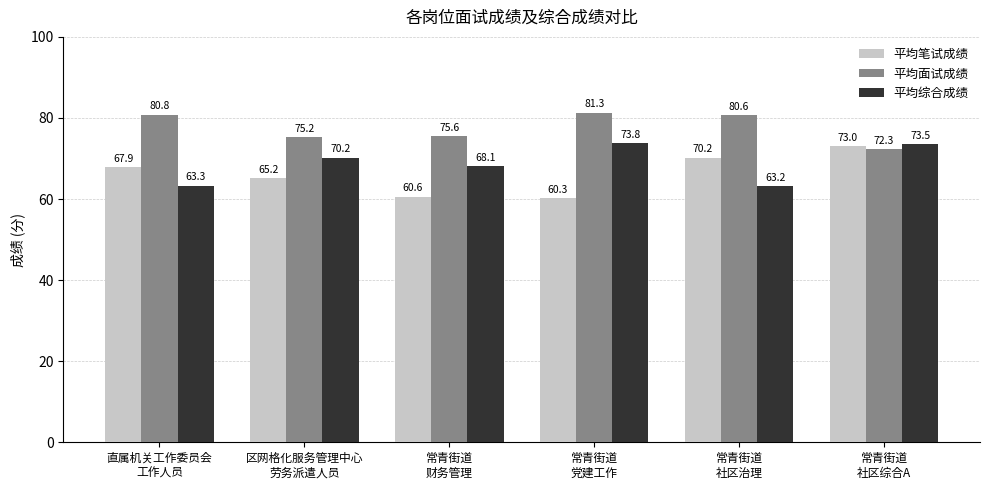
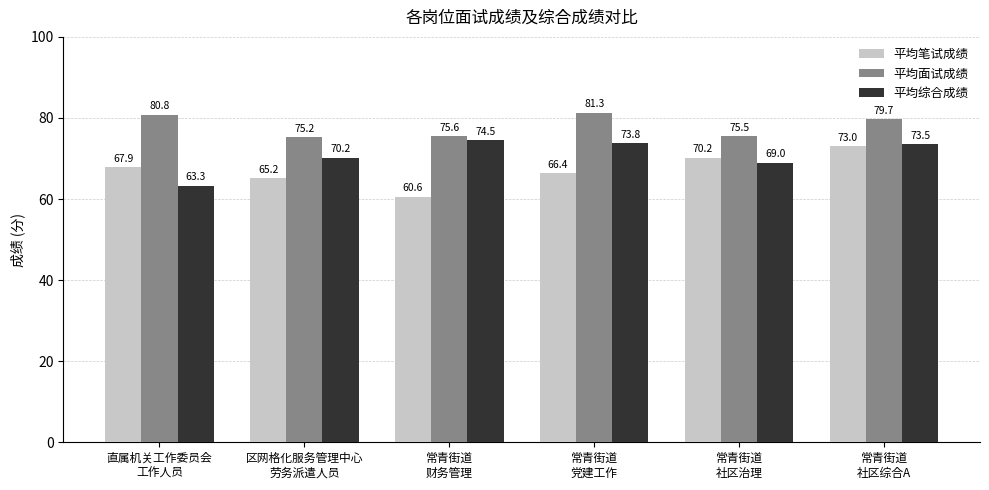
  {
    "平均笔试成绩": {
      "直属机关工作委员会 工作人员": 67.9,
      "区网格化服务管理中心 劳务派遣人员": 65.2,
      "常青街道 财务管理": 60.6,
-     "常青街道 党建工作": 60.3,
+     "常青街道 党建工作": 66.4,
      "常青街道 社区治理": 70.2,
      "常青街道 社区综合A": 73.0
    },
    "平均面试成绩": {
      "直属机关工作委员会 工作人员": 80.8,
      "区网格化服务管理中心 劳务派遣人员": 75.2,
      "常青街道 财务管理": 75.6,
      "常青街道 党建工作": 81.3,
-     "常青街道 社区治理": 80.6,
-     "常青街道 社区综合A": 72.3
+     "常青街道 社区治理": 75.5,
+     "常青街道 社区综合A": 79.7
    },
    "平均综合成绩": {
      "直属机关工作委员会 工作人员": 63.3,
      "区网格化服务管理中心 劳务派遣人员": 70.2,
-     "常青街道 财务管理": 68.1,
+     "常青街道 财务管理": 74.5,
      "常青街道 党建工作": 73.8,
-     "常青街道 社区治理": 63.2,
+     "常青街道 社区治理": 69.0,
      "常青街道 社区综合A": 73.5
    }
  }
